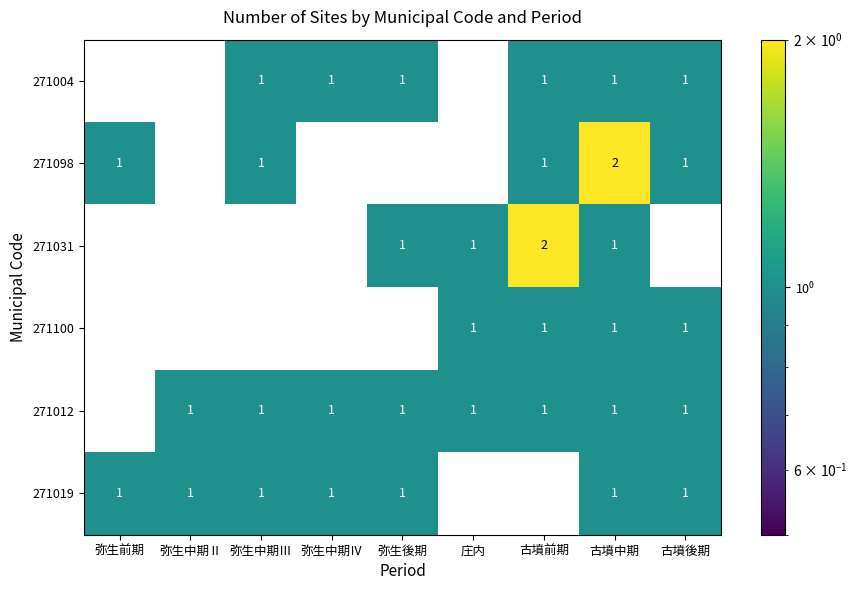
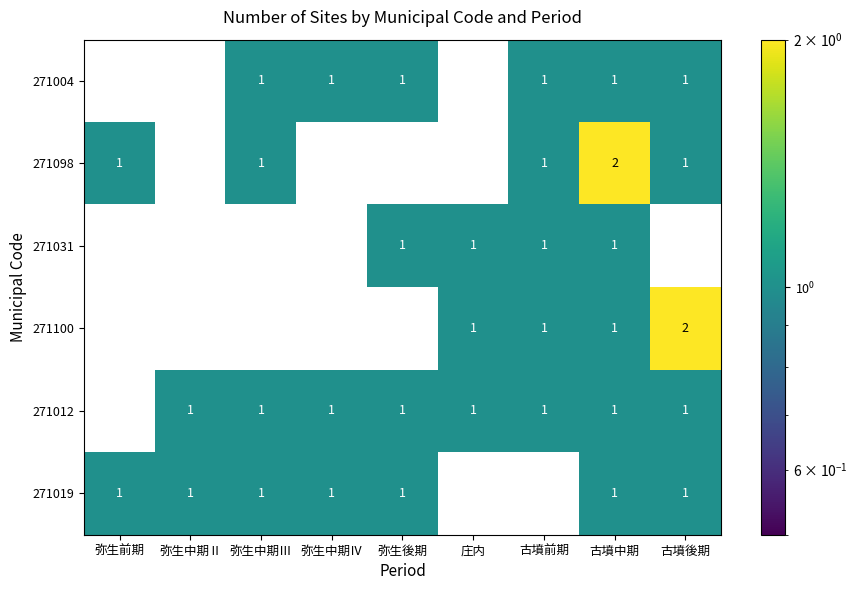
  {
    "271004": {
      "弥生中期Ⅲ": 1,
      "弥生中期Ⅳ": 1,
      "弥生後期": 1,
      "古墳前期": 1,
      "古墳中期": 1,
      "古墳後期": 1
    },
    "271098": {
      "弥生前期": 1,
      "弥生中期Ⅲ": 1,
      "古墳前期": 1,
      "古墳中期": 2,
      "古墳後期": 1
    },
    "271031": {
      "弥生後期": 1,
      "庄内": 1,
-     "古墳前期": 2,
+     "古墳前期": 1,
      "古墳中期": 1
    },
    "271100": {
      "庄内": 1,
      "古墳前期": 1,
      "古墳中期": 1,
-     "古墳後期": 1
+     "古墳後期": 2
    },
    "271012": {
      "弥生中期Ⅱ": 1,
      "弥生中期Ⅲ": 1,
      "弥生中期Ⅳ": 1,
      "弥生後期": 1,
      "庄内": 1,
      "古墳前期": 1,
      "古墳中期": 1,
      "古墳後期": 1
    },
    "271019": {
      "弥生前期": 1,
      "弥生中期Ⅱ": 1,
      "弥生中期Ⅲ": 1,
      "弥生中期Ⅳ": 1,
      "弥生後期": 1,
      "古墳中期": 1,
      "古墳後期": 1
    }
  }
